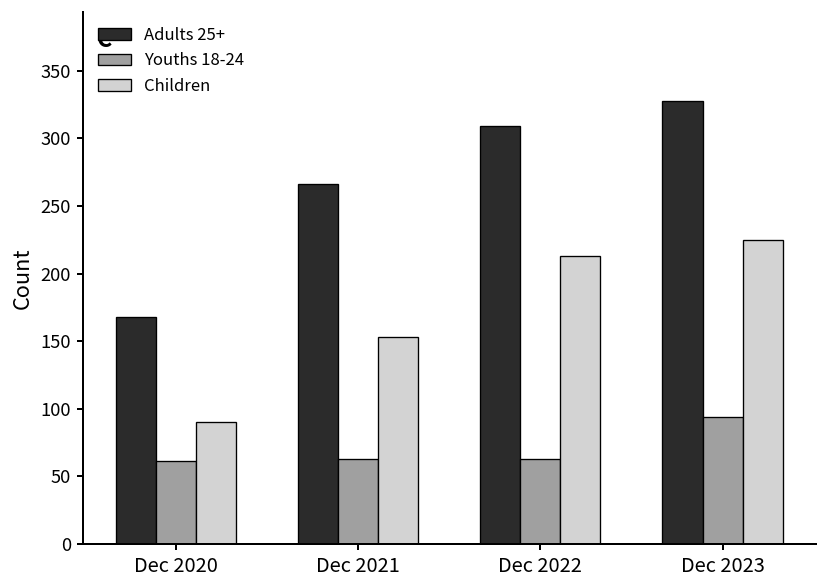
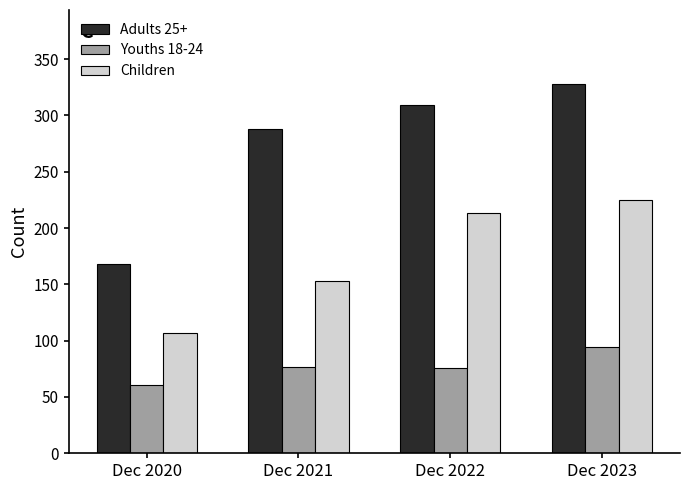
  {
    "Adults 25+": {
      "Dec 2020": 168,
-     "Dec 2021": 266,
+     "Dec 2021": 288,
      "Dec 2022": 309,
      "Dec 2023": 328
    },
    "Youths 18-24": {
      "Dec 2020": 61,
-     "Dec 2021": 63,
-     "Dec 2022": 63,
+     "Dec 2021": 77,
+     "Dec 2022": 76,
      "Dec 2023": 94
    },
    "Children": {
-     "Dec 2020": 90,
+     "Dec 2020": 107,
      "Dec 2021": 153,
      "Dec 2022": 213,
      "Dec 2023": 225
    }
  }
